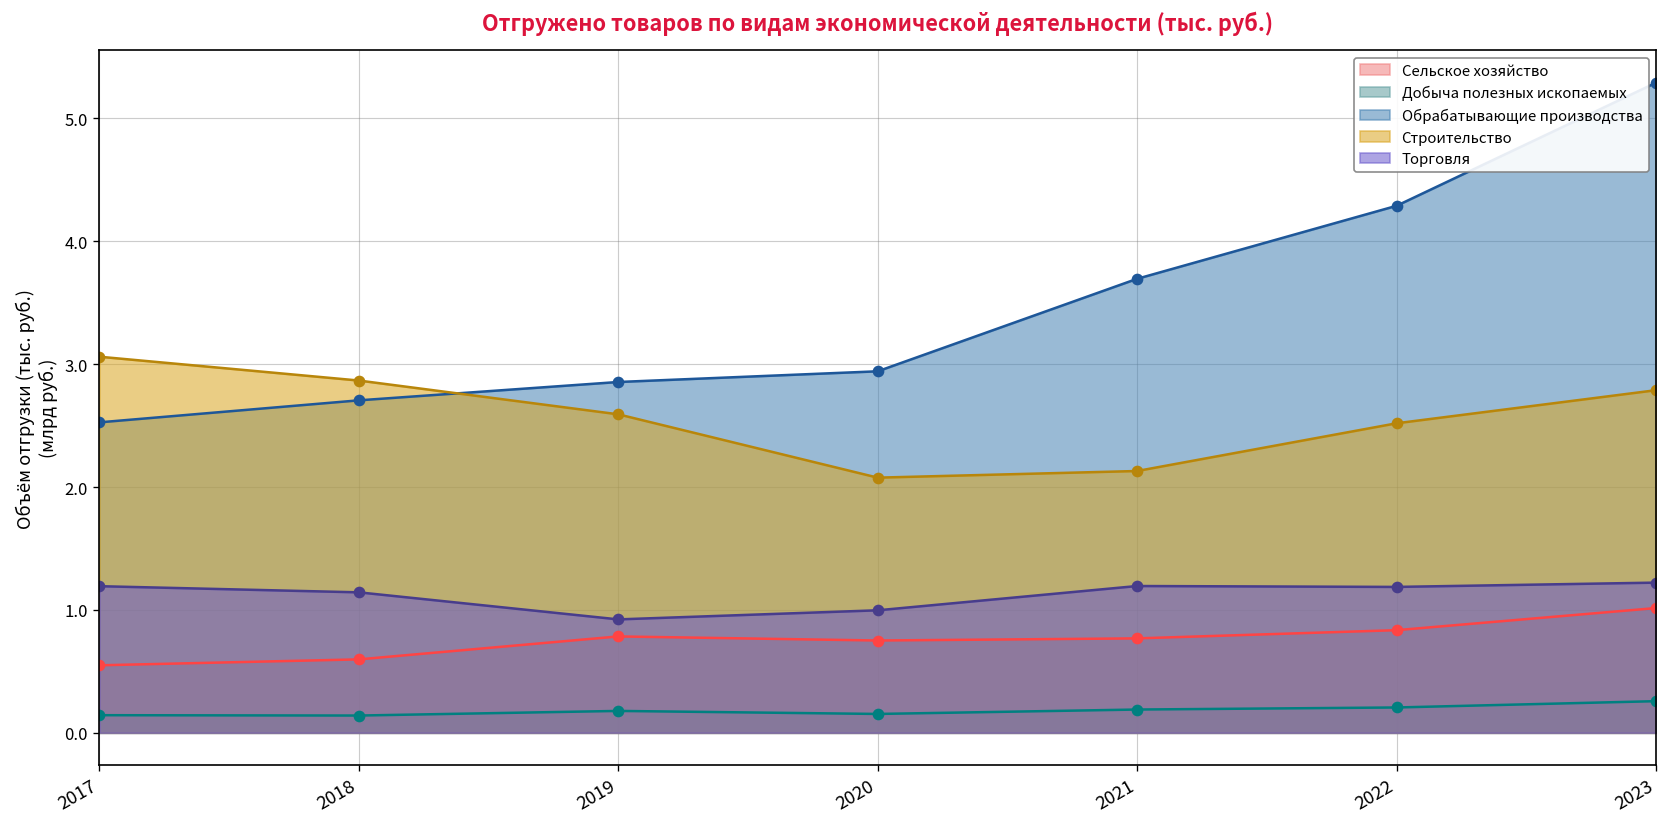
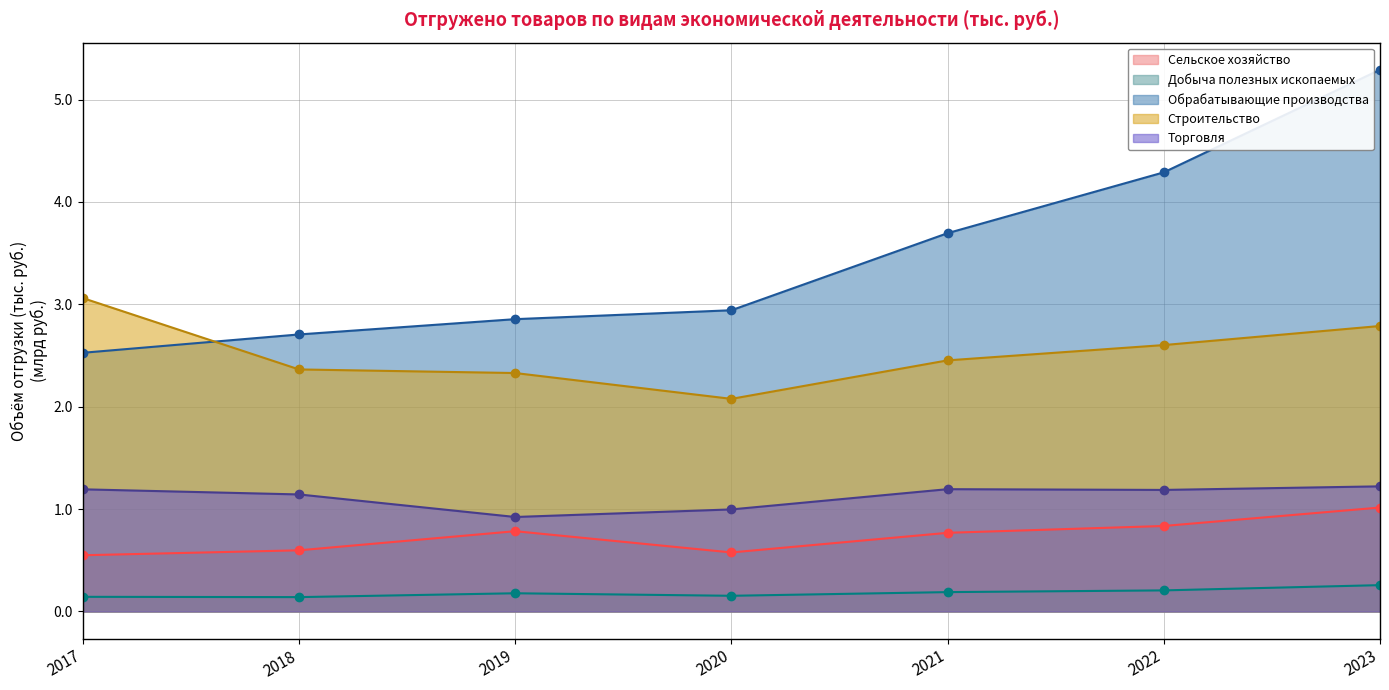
  {
    "Сельское хозяйство": {
      "2017": 0.55,
      "2018": 0.60,
      "2019": 0.78,
-     "2020": 0.75,
+     "2020": 0.58,
      "2021": 0.77,
      "2022": 0.84,
      "2023": 1.02
    },
    "Строительство": {
      "2017": 3.06,
-     "2018": 2.87,
-     "2019": 2.59,
+     "2018": 2.36,
+     "2019": 2.33,
      "2020": 2.08,
-     "2021": 2.13,
-     "2022": 2.52,
+     "2021": 2.45,
+     "2022": 2.60,
      "2023": 2.79
    }
  }
